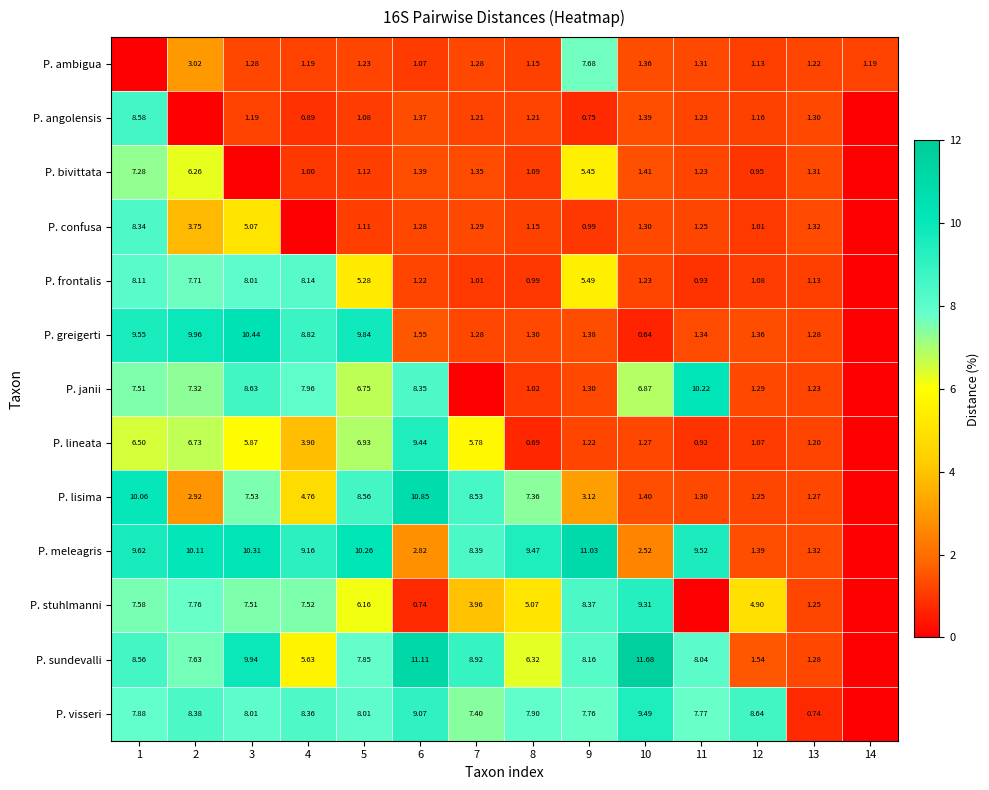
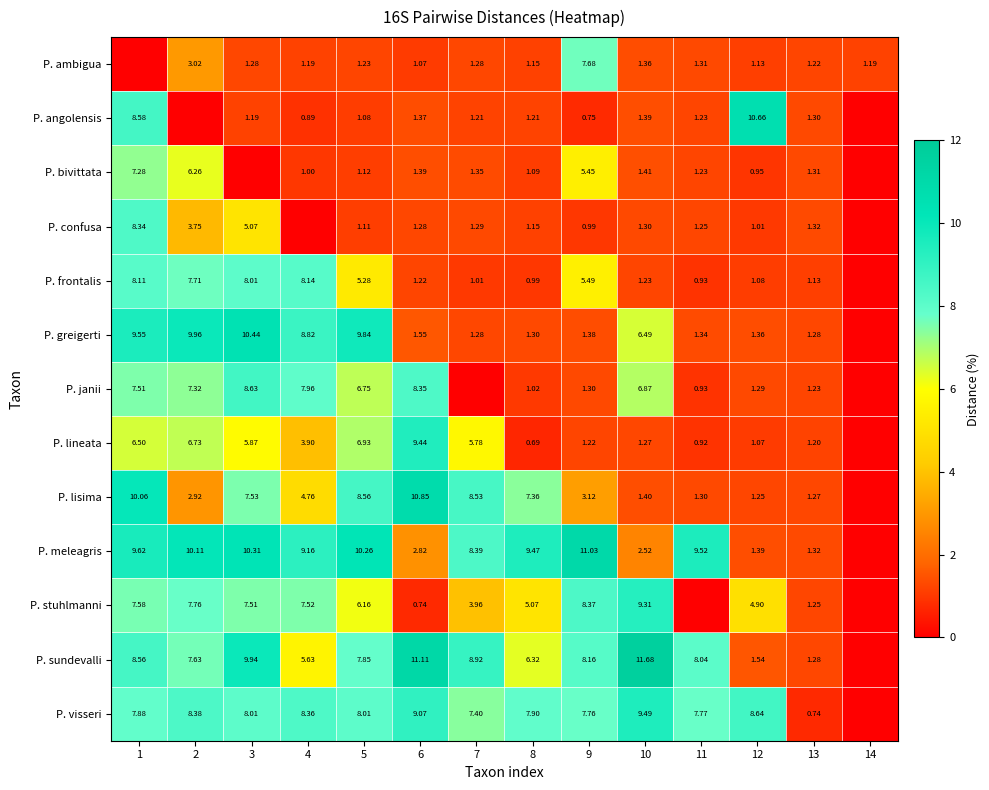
  {
    "P. ambigua": {
      "2": 3.02,
      "3": 1.28,
      "4": 1.19,
      "5": 1.23,
      "6": 1.07,
      "7": 1.28,
      "8": 1.15,
      "9": 7.68,
      "10": 1.36,
      "11": 1.31,
      "12": 1.13,
      "13": 1.22,
      "14": 1.19
    },
    "P. angolensis": {
      "1": 8.58,
      "3": 1.19,
      "4": 0.89,
      "5": 1.08,
      "6": 1.37,
      "7": 1.21,
      "8": 1.21,
      "9": 0.75,
      "10": 1.39,
      "11": 1.23,
-     "12": 1.16,
+     "12": 10.66,
      "13": 1.30
    },
    "P. bivittata": {
      "1": 7.28,
      "2": 6.26,
      "4": 1.00,
      "5": 1.12,
      "6": 1.39,
      "7": 1.35,
      "8": 1.09,
      "9": 5.45,
      "10": 1.41,
      "11": 1.23,
      "12": 0.95,
      "13": 1.31
    },
    "P. confusa": {
      "1": 8.34,
      "2": 3.75,
      "3": 5.07,
      "5": 1.11,
      "6": 1.28,
      "7": 1.29,
      "8": 1.15,
      "9": 0.99,
      "10": 1.30,
      "11": 1.25,
      "12": 1.01,
      "13": 1.32
    },
    "P. frontalis": {
      "1": 8.11,
      "2": 7.71,
      "3": 8.01,
      "4": 8.14,
      "5": 5.28,
      "6": 1.22,
      "7": 1.01,
      "8": 0.99,
      "9": 5.49,
      "10": 1.23,
      "11": 0.93,
      "12": 1.08,
      "13": 1.13
    },
    "P. greigerti": {
      "1": 9.55,
      "2": 9.96,
      "3": 10.44,
      "4": 8.82,
      "5": 9.84,
      "6": 1.55,
      "7": 1.28,
      "8": 1.30,
      "9": 1.38,
-     "10": 0.64,
+     "10": 6.49,
      "11": 1.34,
      "12": 1.36,
      "13": 1.28
    },
    "P. janii": {
      "1": 7.51,
      "2": 7.32,
      "3": 8.63,
      "4": 7.96,
      "5": 6.75,
      "6": 8.35,
      "8": 1.02,
      "9": 1.30,
      "10": 6.87,
-     "11": 10.22,
+     "11": 0.93,
      "12": 1.29,
      "13": 1.23
    },
    "P. lineata": {
      "1": 6.50,
      "2": 6.73,
      "3": 5.87,
      "4": 3.90,
      "5": 6.93,
      "6": 9.44,
      "7": 5.78,
      "8": 0.69,
      "9": 1.22,
      "10": 1.27,
      "11": 0.92,
      "12": 1.07,
      "13": 1.20
    },
    "P. lisima": {
      "1": 10.06,
      "2": 2.92,
      "3": 7.53,
      "4": 4.76,
      "5": 8.56,
      "6": 10.85,
      "7": 8.53,
      "8": 7.36,
      "9": 3.12,
      "10": 1.40,
      "11": 1.30,
      "12": 1.25,
      "13": 1.27
    },
    "P. meleagris": {
      "1": 9.62,
      "2": 10.11,
      "3": 10.31,
      "4": 9.16,
      "5": 10.26,
      "6": 2.82,
      "7": 8.39,
      "8": 9.47,
      "9": 11.03,
      "10": 2.52,
      "11": 9.52,
      "12": 1.39,
      "13": 1.32
    },
    "P. stuhlmanni": {
      "1": 7.58,
      "2": 7.76,
      "3": 7.51,
      "4": 7.52,
      "5": 6.16,
      "6": 0.74,
      "7": 3.96,
      "8": 5.07,
      "9": 8.37,
      "10": 9.31,
      "12": 4.90,
      "13": 1.25
    },
    "P. sundevalli": {
      "1": 8.56,
      "2": 7.63,
      "3": 9.94,
      "4": 5.63,
      "5": 7.85,
      "6": 11.11,
      "7": 8.92,
      "8": 6.32,
      "9": 8.16,
      "10": 11.68,
      "11": 8.04,
      "12": 1.54,
      "13": 1.28
    },
    "P. visseri": {
      "1": 7.88,
      "2": 8.38,
      "3": 8.01,
      "4": 8.36,
      "5": 8.01,
      "6": 9.07,
      "7": 7.40,
      "8": 7.90,
      "9": 7.76,
      "10": 9.49,
      "11": 7.77,
      "12": 8.64,
      "13": 0.74
    }
  }
